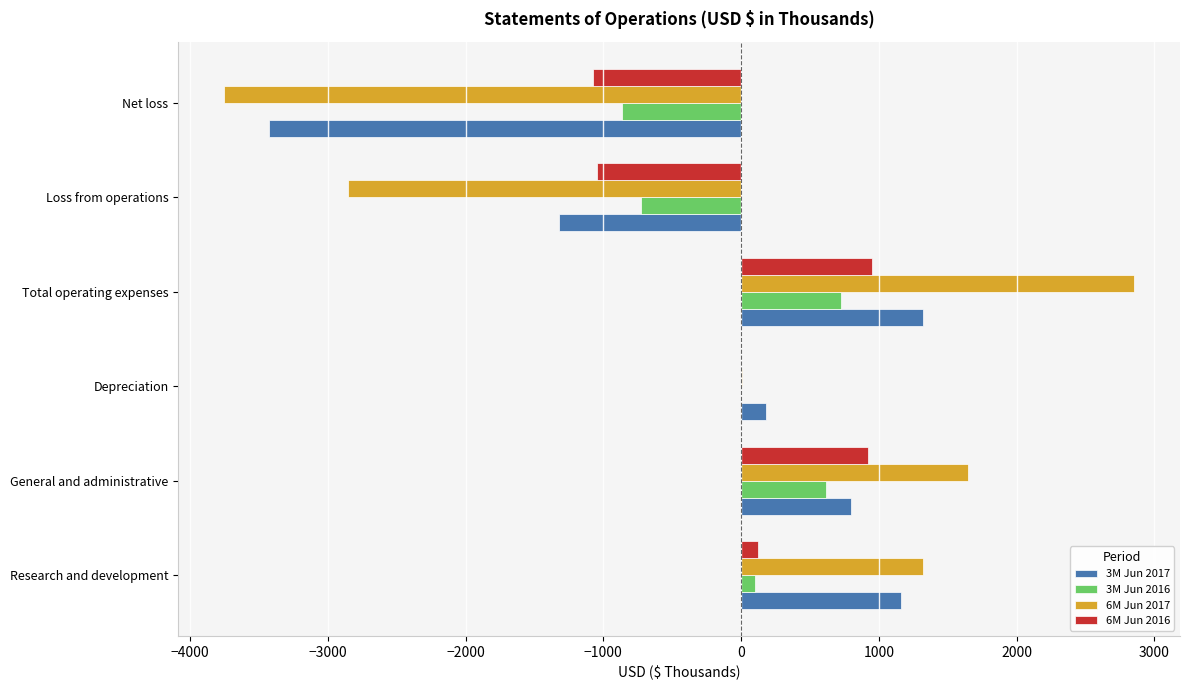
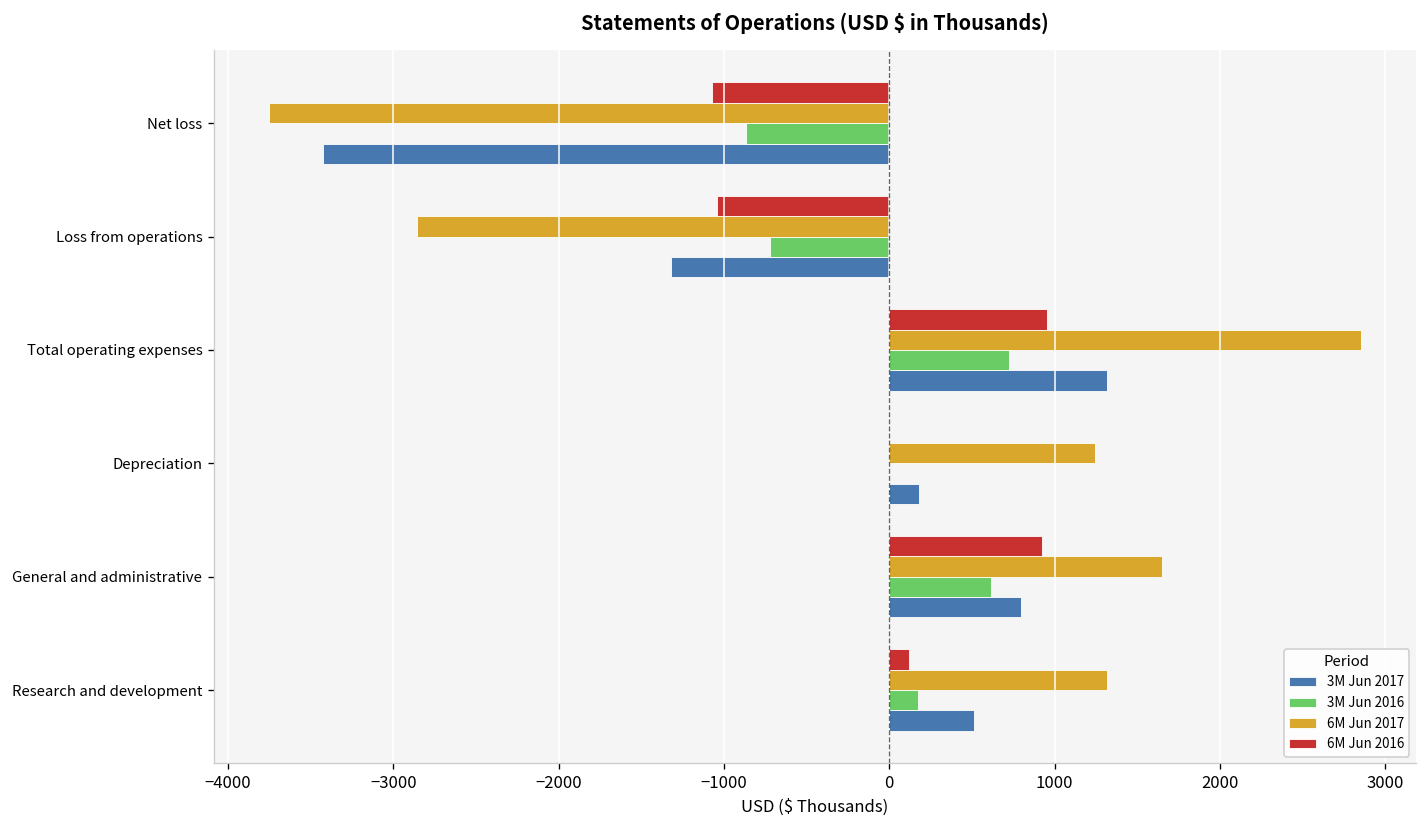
  {
    "3M Jun 2017": {
      "Net loss": -3420,
      "Loss from operations": -1320,
      "Total operating expenses": 1320,
      "Depreciation": 180,
      "General and administrative": 800,
-     "Research and development": 1160
+     "Research and development": 520
    },
    "3M Jun 2016": {
      "Net loss": -870,
      "Loss from operations": -720,
      "Total operating expenses": 720,
      "General and administrative": 620,
-     "Research and development": 110
+     "Research and development": 170
    },
    "6M Jun 2017": {
      "Net loss": -3750,
      "Loss from operations": -2860,
      "Total operating expenses": 2860,
-     "Depreciation": 10,
+     "Depreciation": 1240,
      "General and administrative": 1650,
      "Research and development": 1320
    },
    "6M Jun 2016": {
      "Net loss": -1070,
      "Loss from operations": -1040,
      "Total operating expenses": 950,
      "General and administrative": 920,
      "Research and development": 120
    }
  }
